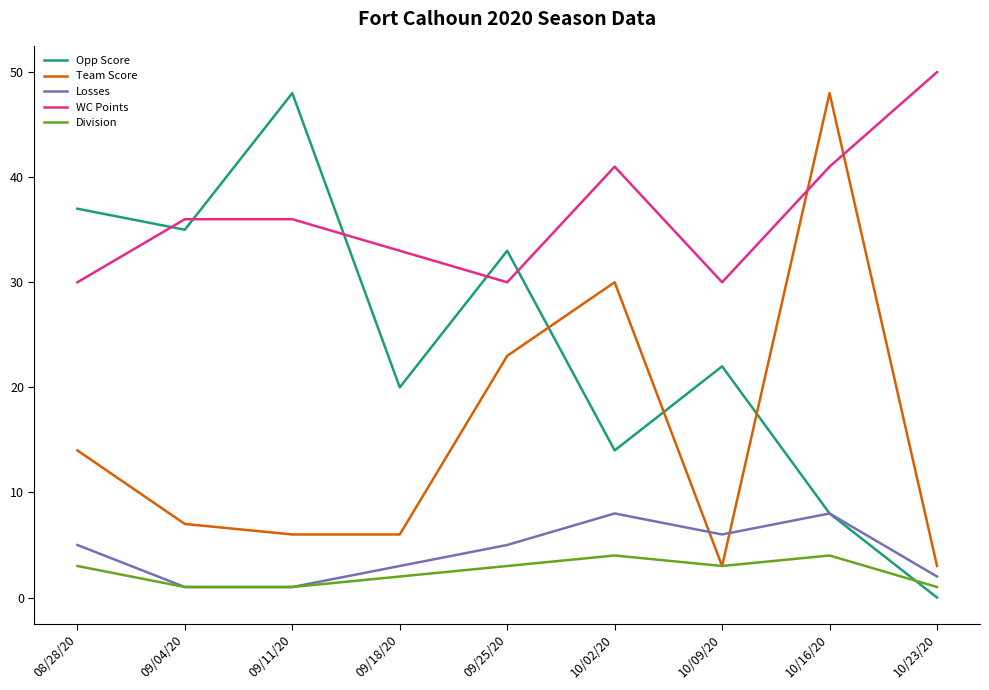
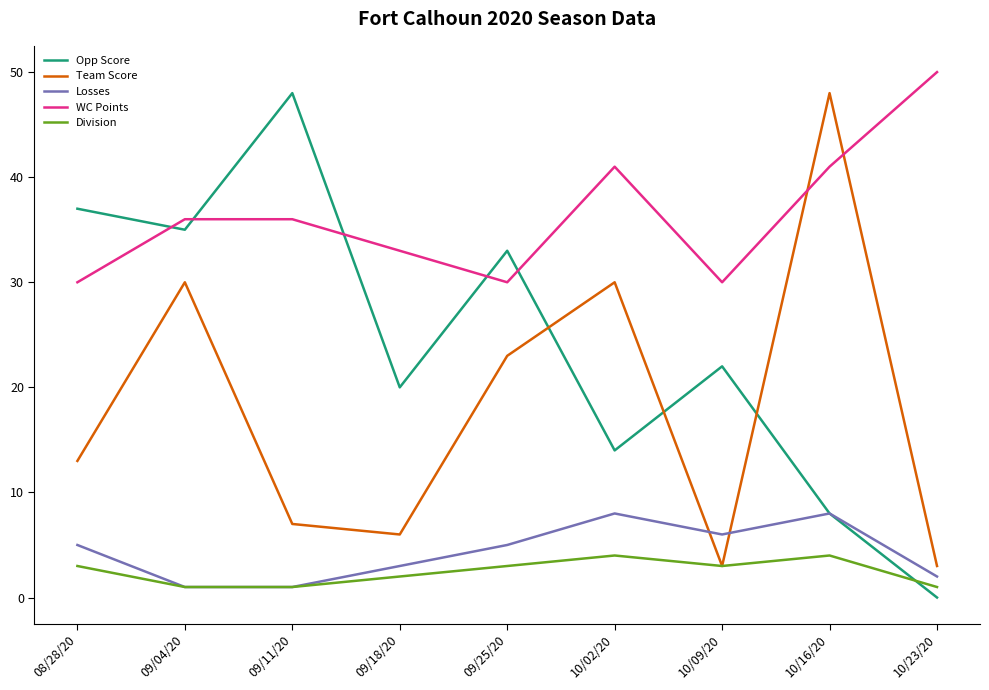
  {
    "Opp Score": {
      "08/28/20": 37,
      "09/04/20": 35,
      "09/11/20": 48,
      "09/18/20": 20,
      "09/25/20": 33,
      "10/02/20": 14,
      "10/09/20": 22,
      "10/23/20": 0
    },
    "Team Score": {
-     "08/28/20": 14,
-     "09/04/20": 7,
-     "09/11/20": 6,
+     "08/28/20": 13,
+     "09/04/20": 30,
+     "09/11/20": 7,
      "09/18/20": 6,
      "09/25/20": 23,
      "10/02/20": 30,
      "10/16/20": 48,
      "10/23/20": 3
    },
    "Losses": {
      "08/28/20": 5,
      "09/18/20": 3,
      "09/25/20": 5,
      "10/02/20": 8,
      "10/09/20": 6,
      "10/23/20": 2
    },
    "WC Points": {
      "08/28/20": 30,
      "09/04/20": 36,
      "09/11/20": 36,
      "09/18/20": 33,
      "09/25/20": 30,
      "10/02/20": 41,
      "10/09/20": 30,
      "10/16/20": 41,
      "10/23/20": 50
    },
    "Division": {
      "08/28/20": 3,
      "09/18/20": 2,
      "09/25/20": 3,
      "10/02/20": 4,
      "10/16/20": 4,
      "10/23/20": 1
    }
  }
